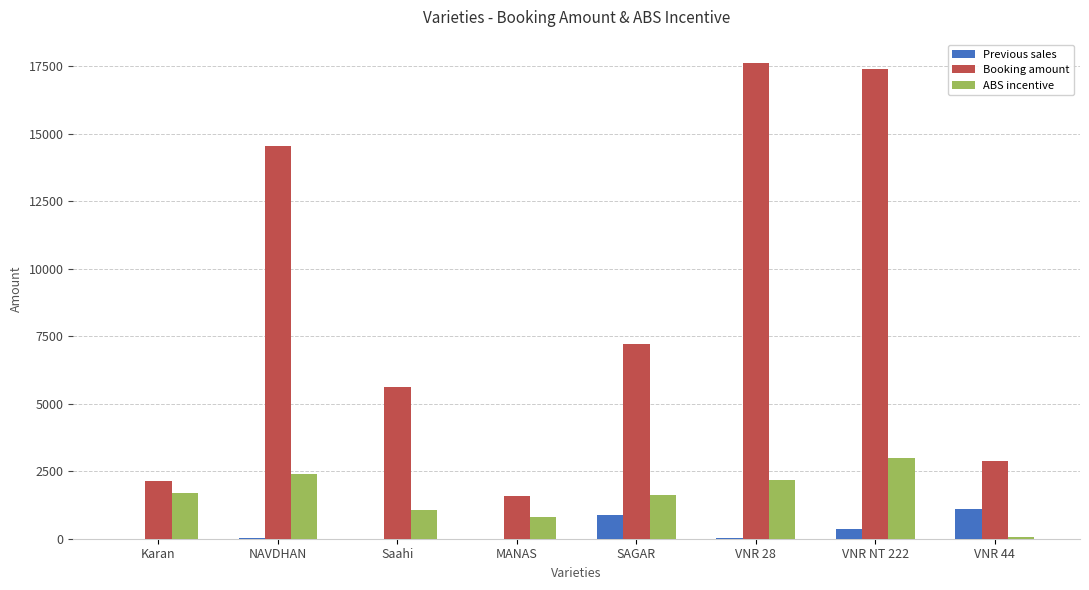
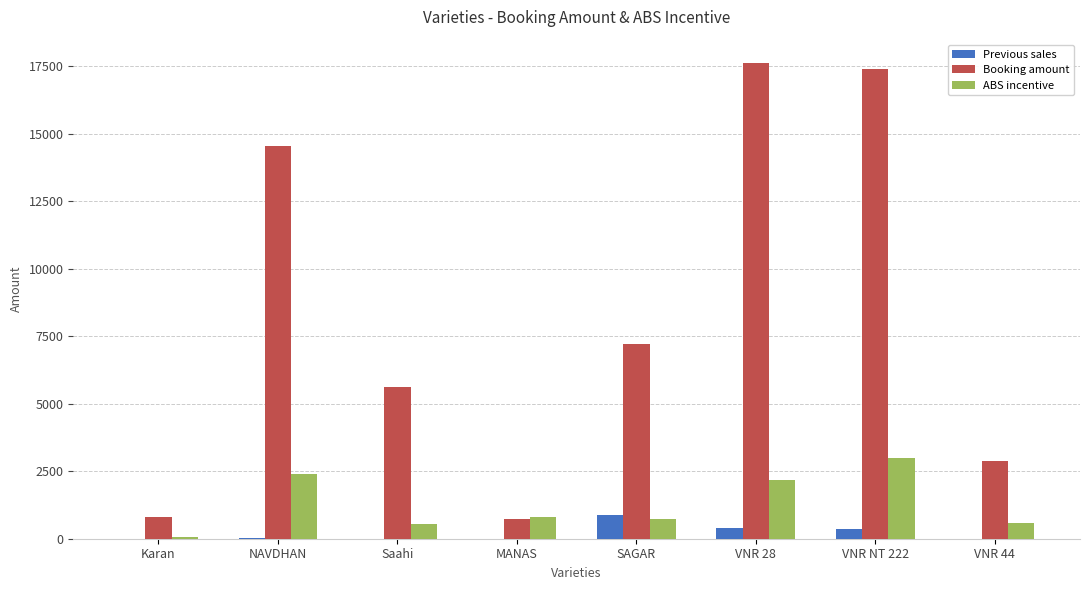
  {
    "Previous sales": {
      "Karan": 0,
      "MANAS": 0,
      "SAGAR": 900,
-     "VNR 28": 0,
+     "VNR 28": 400,
      "VNR NT 222": 400,
-     "VNR 44": 1100
+     "VNR 44": 0
    },
    "Booking amount": {
-     "Karan": 2100,
+     "Karan": 800,
      "NAVDHAN": 14500,
      "Saahi": 5600,
-     "MANAS": 1600,
+     "MANAS": 700,
      "SAGAR": 7200,
      "VNR 28": 17600,
      "VNR NT 222": 17400,
      "VNR 44": 2900
    },
    "ABS incentive": {
-     "Karan": 1700,
+     "Karan": 100,
      "NAVDHAN": 2400,
-     "Saahi": 1100,
+     "Saahi": 600,
      "MANAS": 800,
-     "SAGAR": 1600,
+     "SAGAR": 700,
      "VNR 28": 2200,
      "VNR NT 222": 3000,
-     "VNR 44": 100
+     "VNR 44": 600
    }
  }
